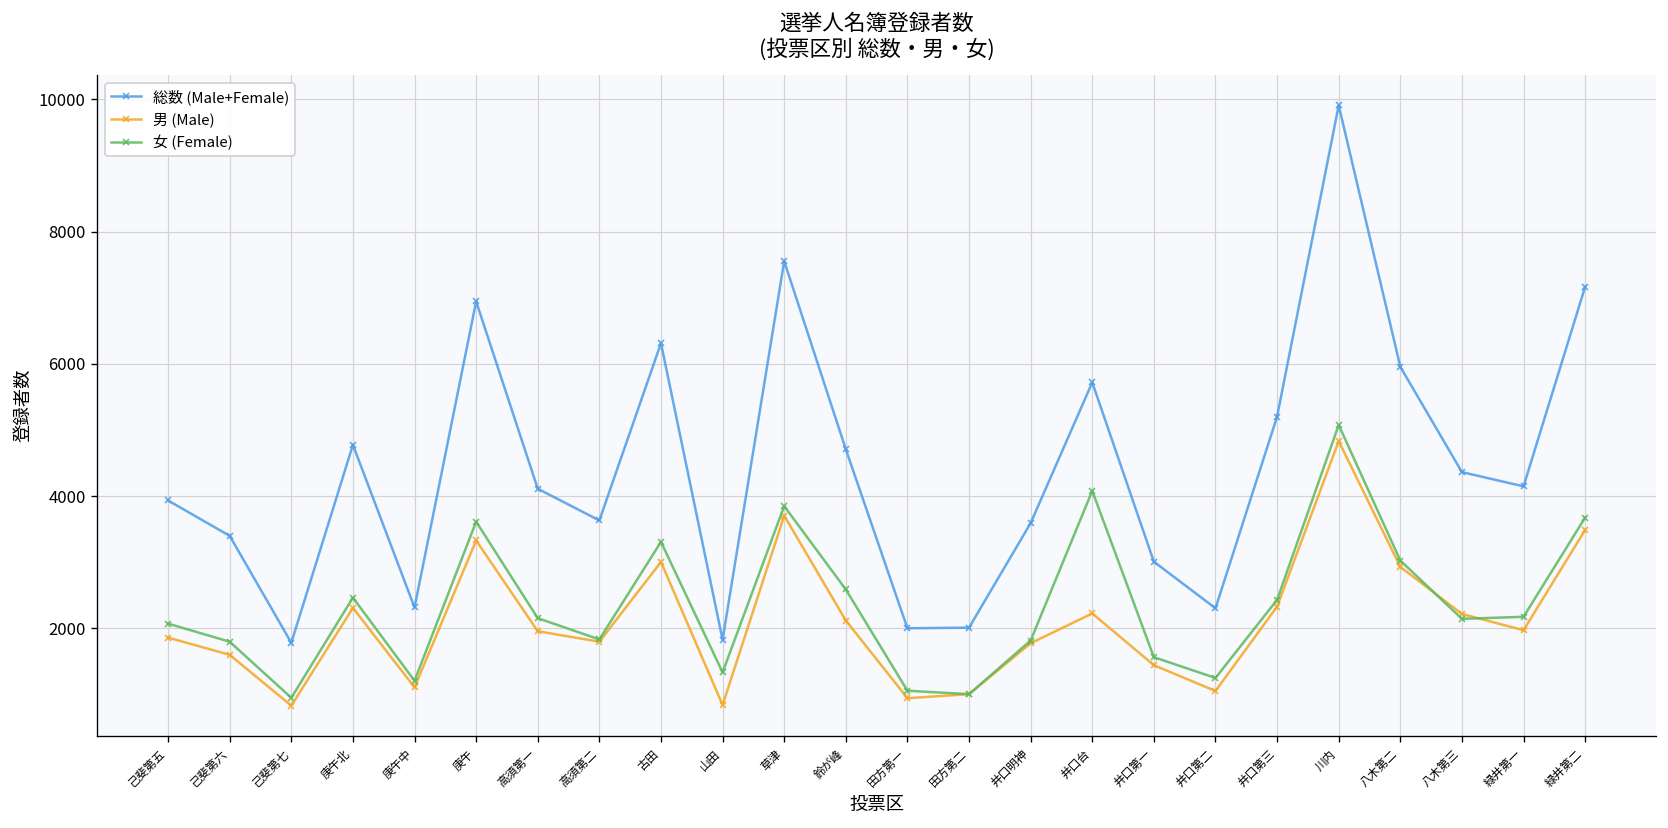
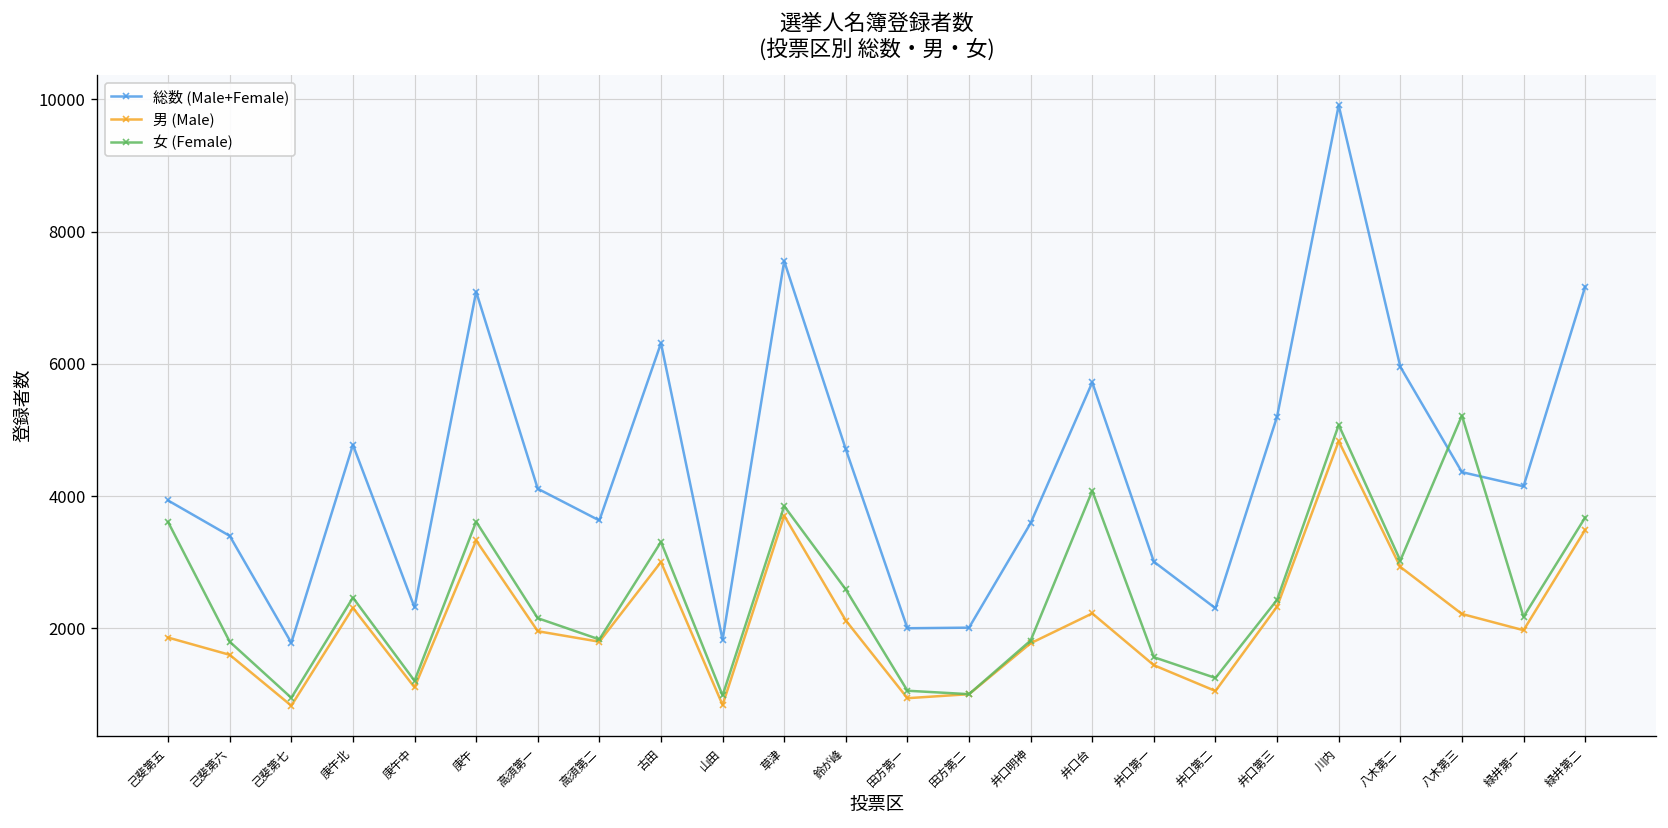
  {
    "総数 (Male+Female)": {
      "己斐第五": 3900,
      "己斐第六": 3400,
      "己斐第七": 1800,
      "庚午北": 4800,
      "庚午中": 2300,
-     "庚午": 6900,
+     "庚午": 7100,
      "高須第一": 4100,
      "高須第二": 3600,
      "古田": 6300,
      "山田": 1800,
      "草津": 7600,
      "鈴が峰": 4700,
      "田方第一": 2000,
      "田方第二": 2000,
      "井口明神": 3600,
      "井口台": 5700,
      "井口第一": 3000,
      "井口第二": 2300,
      "井口第三": 5200,
      "川内": 9900,
      "八木第二": 6000,
      "八木第三": 4400,
      "緑井第一": 4100,
      "緑井第二": 7200
    },
    "男 (Male)": {
      "己斐第五": 1900,
      "己斐第六": 1600,
      "己斐第七": 800,
      "庚午北": 2300,
      "庚午中": 1100,
      "庚午": 3300,
      "高須第一": 2000,
      "古田": 3000,
      "山田": 800,
      "草津": 3700,
      "鈴が峰": 2100,
      "田方第一": 900,
      "井口台": 2200,
      "井口第一": 1400,
      "井口第二": 1100,
      "井口第三": 2300,
      "川内": 4800,
      "八木第二": 2900,
      "八木第三": 2200,
      "緑井第一": 2000,
      "緑井第二": 3500
    },
    "女 (Female)": {
-     "己斐第五": 2100,
+     "己斐第五": 3600,
      "己斐第六": 1800,
      "己斐第七": 1000,
      "庚午北": 2500,
      "庚午中": 1200,
      "庚午": 3600,
      "高須第一": 2200,
      "古田": 3300,
-     "山田": 1300,
+     "山田": 1000,
      "草津": 3900,
      "鈴が峰": 2600,
      "田方第一": 1100,
      "井口台": 4100,
      "井口第一": 1600,
      "井口第二": 1300,
      "井口第三": 2400,
      "川内": 5100,
      "八木第二": 3000,
-     "八木第三": 2100,
+     "八木第三": 5200,
      "緑井第一": 2200,
      "緑井第二": 3700
    }
  }
